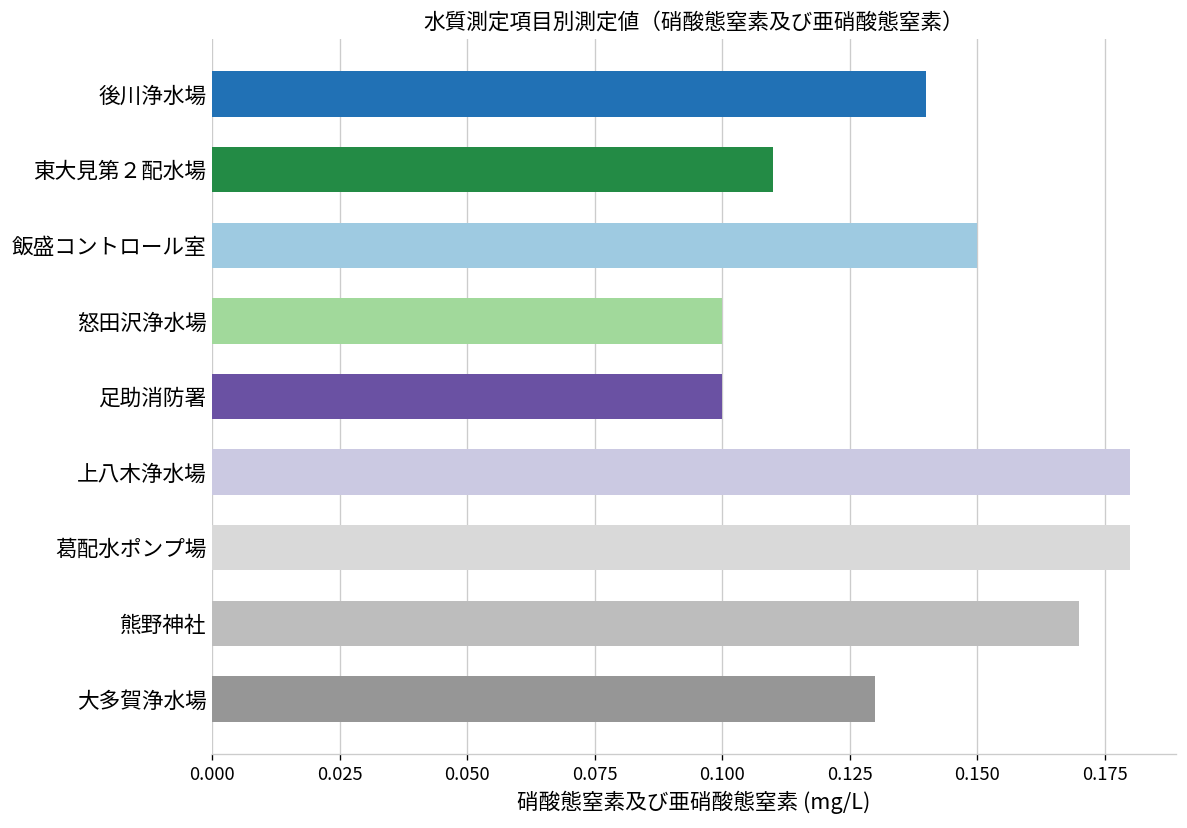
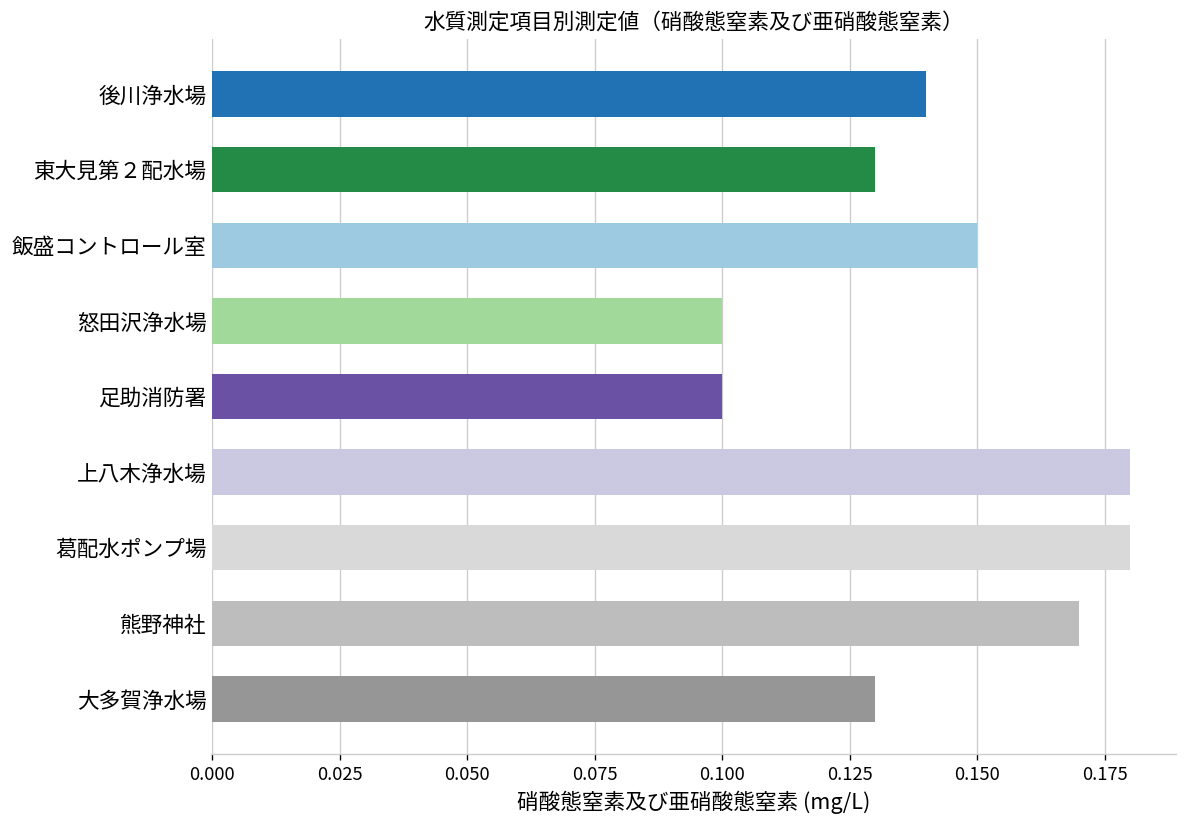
  {
    "後川浄水場": 0.14,
-   "東大見第２配水場": 0.11,
+   "東大見第２配水場": 0.13,
    "飯盛コントロール室": 0.15,
    "怒田沢浄水場": 0.10,
    "足助消防署": 0.10,
    "上八木浄水場": 0.18,
    "葛配水ポンプ場": 0.18,
    "熊野神社": 0.17,
    "大多賀浄水場": 0.13
  }
